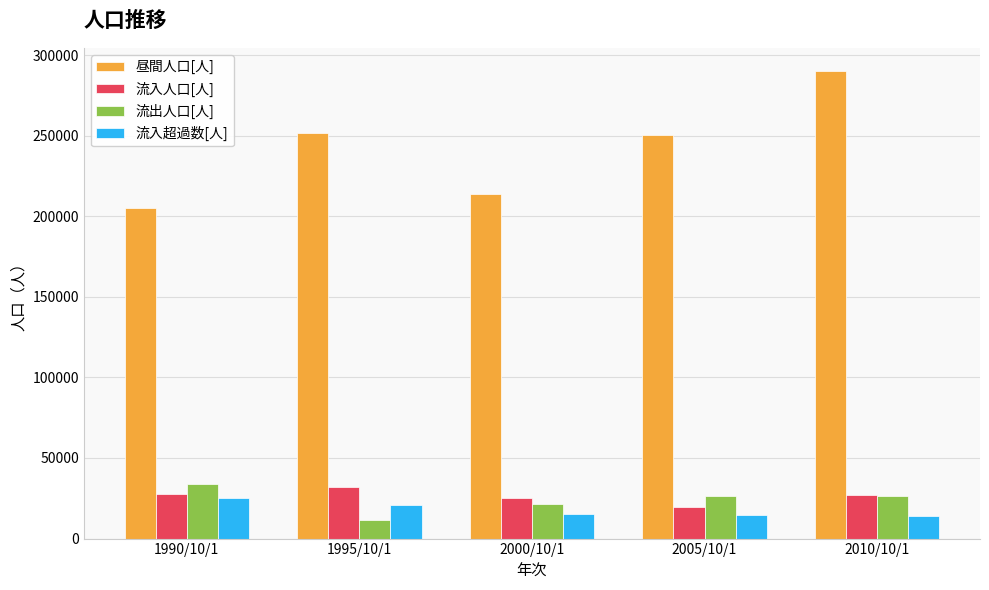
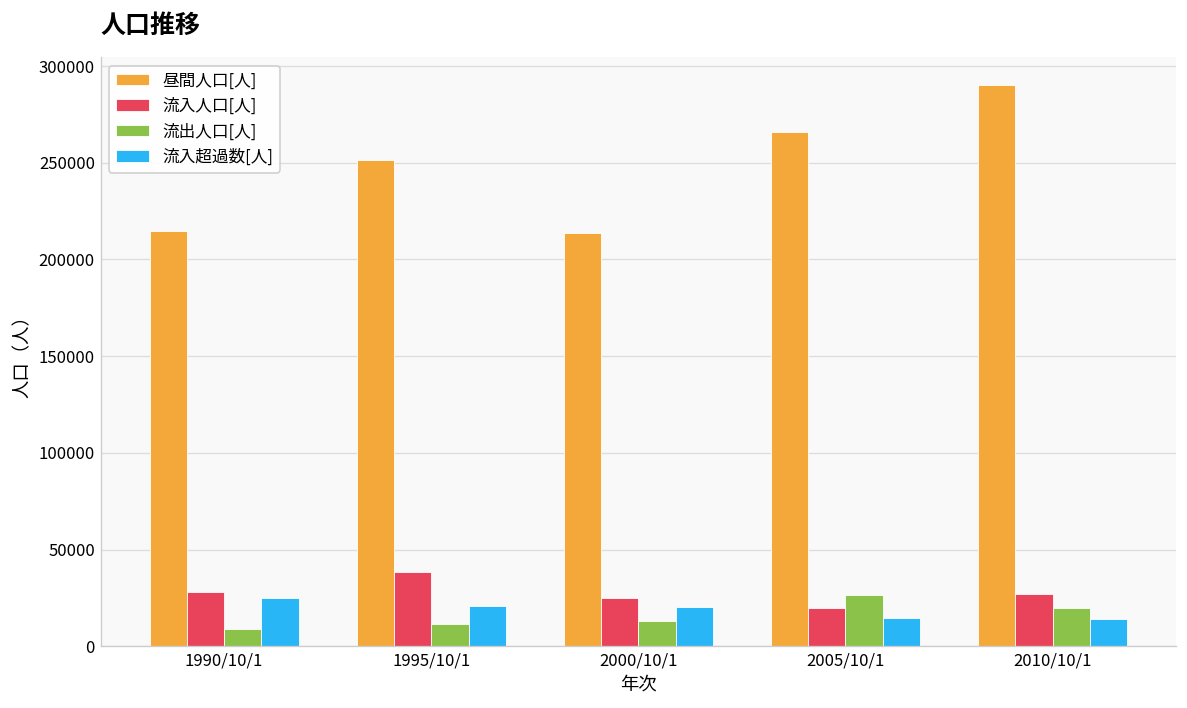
  {
    "昼間人口[人]": {
-     "1990/10/1": 205000,
+     "1990/10/1": 215000,
      "1995/10/1": 252000,
      "2000/10/1": 214000,
-     "2005/10/1": 251000,
+     "2005/10/1": 266000,
      "2010/10/1": 290000
    },
    "流入人口[人]": {
      "1990/10/1": 28000,
-     "1995/10/1": 32000,
+     "1995/10/1": 38000,
      "2000/10/1": 25000,
      "2005/10/1": 20000,
      "2010/10/1": 27000
    },
    "流出人口[人]": {
-     "1990/10/1": 34000,
+     "1990/10/1": 9000,
      "1995/10/1": 12000,
-     "2000/10/1": 21000,
+     "2000/10/1": 13000,
      "2005/10/1": 27000,
-     "2010/10/1": 27000
+     "2010/10/1": 20000
    },
    "流入超過数[人]": {
      "1990/10/1": 25000,
      "1995/10/1": 21000,
-     "2000/10/1": 15000,
+     "2000/10/1": 20000,
      "2005/10/1": 14000,
      "2010/10/1": 14000
    }
  }
